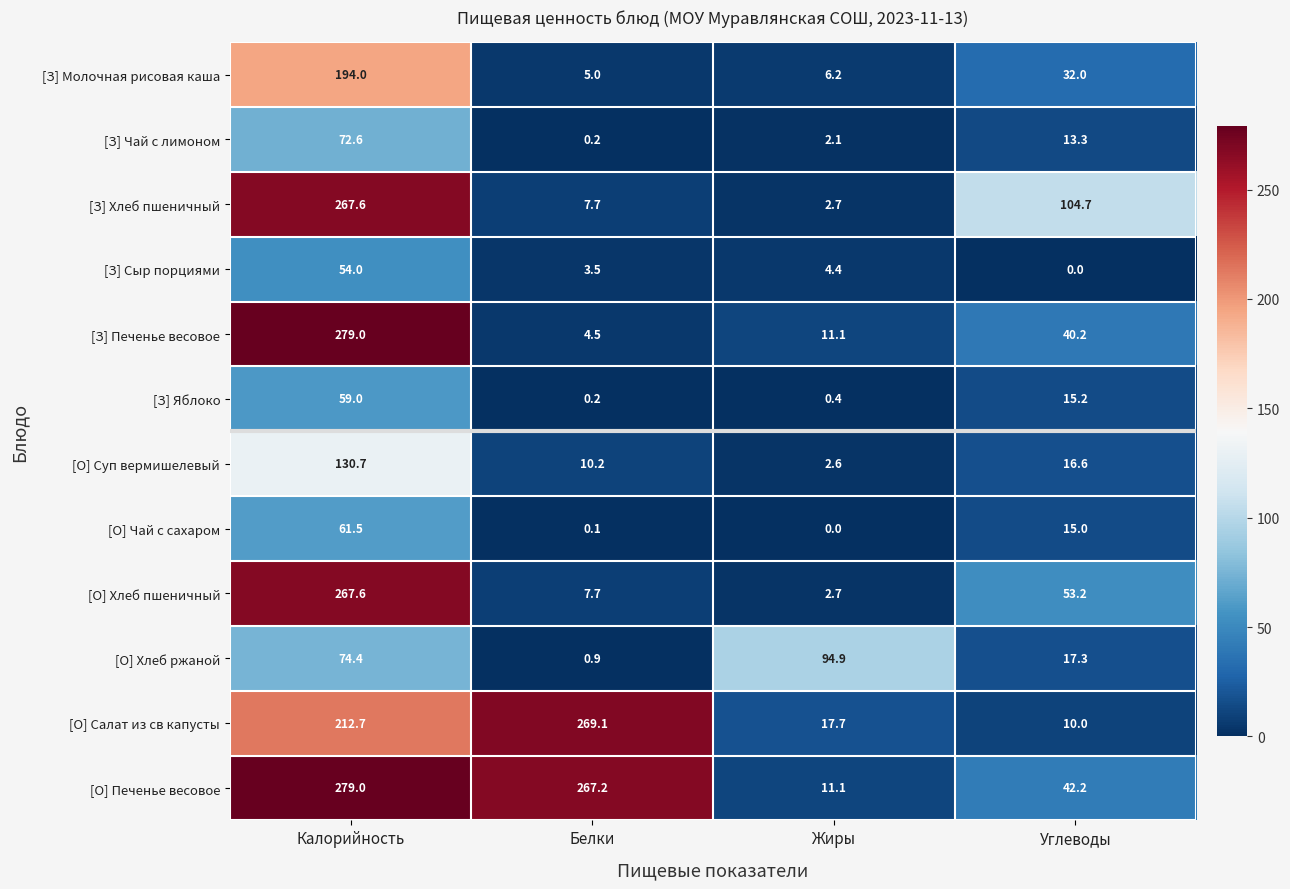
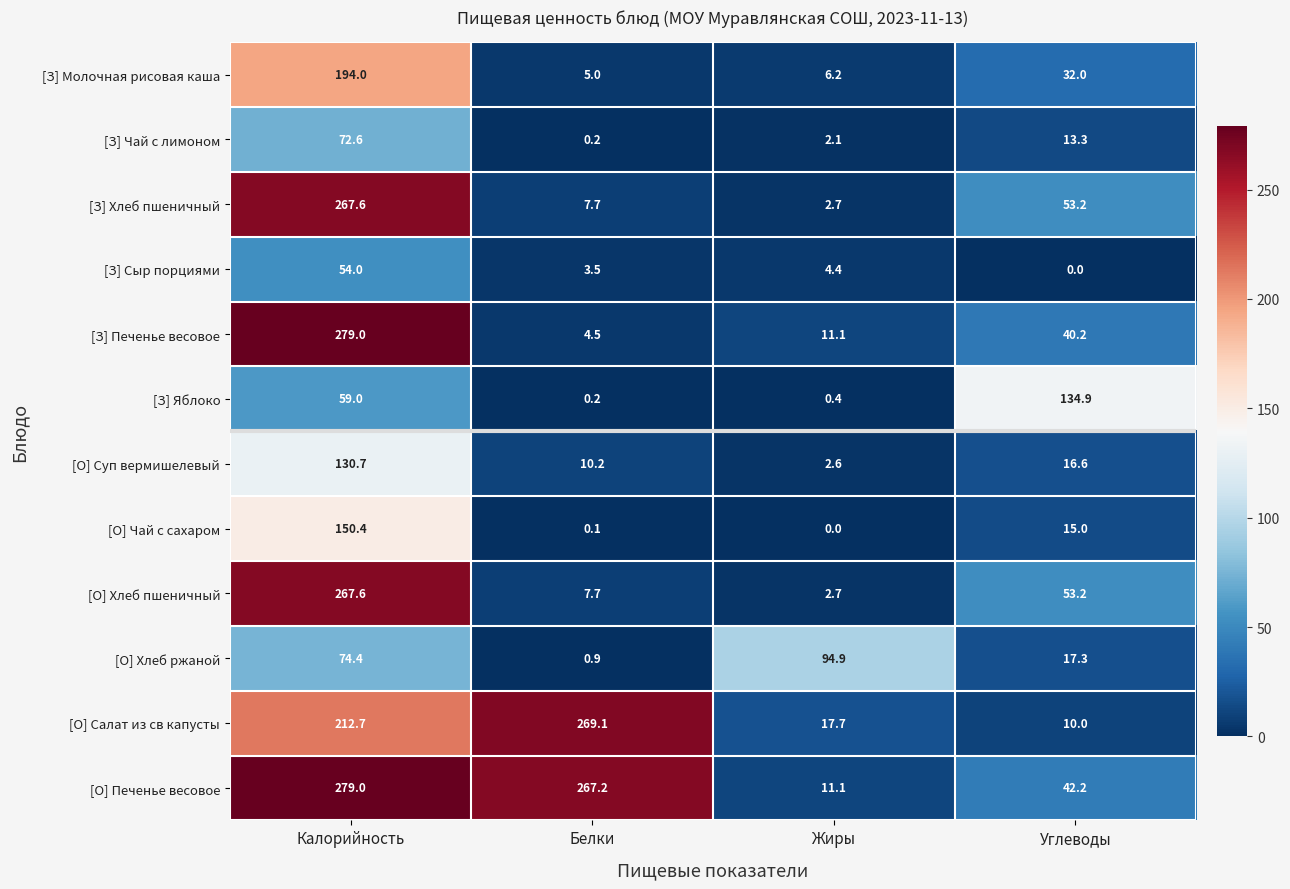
  {
    "[З] Молочная рисовая каша": {
      "Калорийность": 194.0,
      "Белки": 5.0,
      "Жиры": 6.2,
      "Углеводы": 32.0
    },
    "[З] Чай с лимоном": {
      "Калорийность": 72.6,
      "Белки": 0.2,
      "Жиры": 2.1,
      "Углеводы": 13.3
    },
    "[З] Хлеб пшеничный": {
      "Калорийность": 267.6,
      "Белки": 7.7,
      "Жиры": 2.7,
-     "Углеводы": 104.7
+     "Углеводы": 53.2
    },
    "[З] Сыр порциями": {
      "Калорийность": 54.0,
      "Белки": 3.5,
      "Жиры": 4.4,
      "Углеводы": 0.0
    },
    "[З] Печенье весовое": {
      "Калорийность": 279.0,
      "Белки": 4.5,
      "Жиры": 11.1,
      "Углеводы": 40.2
    },
    "[З] Яблоко": {
      "Калорийность": 59.0,
      "Белки": 0.2,
      "Жиры": 0.4,
-     "Углеводы": 15.2
+     "Углеводы": 134.9
    },
    "[О] Суп вермишелевый": {
      "Калорийность": 130.7,
      "Белки": 10.2,
      "Жиры": 2.6,
      "Углеводы": 16.6
    },
    "[О] Чай с сахаром": {
-     "Калорийность": 61.5,
+     "Калорийность": 150.4,
      "Белки": 0.1,
      "Жиры": 0.0,
      "Углеводы": 15.0
    },
    "[О] Хлеб пшеничный": {
      "Калорийность": 267.6,
      "Белки": 7.7,
      "Жиры": 2.7,
      "Углеводы": 53.2
    },
    "[О] Хлеб ржаной": {
      "Калорийность": 74.4,
      "Белки": 0.9,
      "Жиры": 94.9,
      "Углеводы": 17.3
    },
    "[О] Салат из св капусты": {
      "Калорийность": 212.7,
      "Белки": 269.1,
      "Жиры": 17.7,
      "Углеводы": 10.0
    },
    "[О] Печенье весовое": {
      "Калорийность": 279.0,
      "Белки": 267.2,
      "Жиры": 11.1,
      "Углеводы": 42.2
    }
  }
